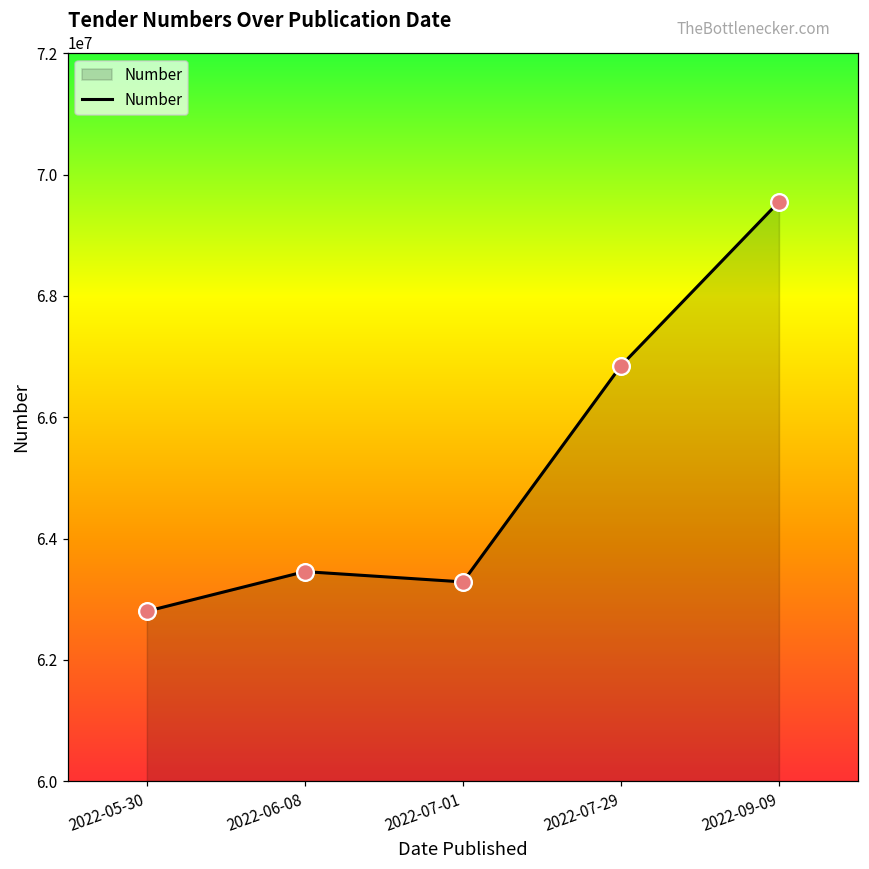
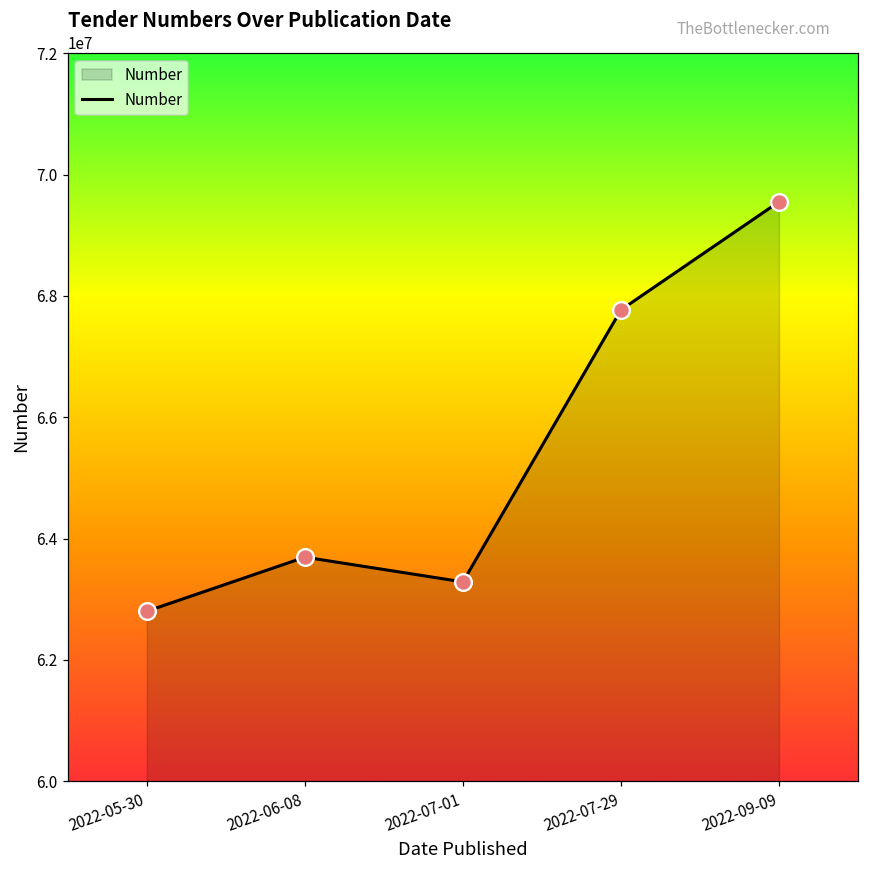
  {
    "2022-05-30": 62800000,
-   "2022-06-08": 63500000,
+   "2022-06-08": 63700000,
    "2022-07-01": 63300000,
-   "2022-07-29": 66800000,
+   "2022-07-29": 67800000,
    "2022-09-09": 69600000
  }
